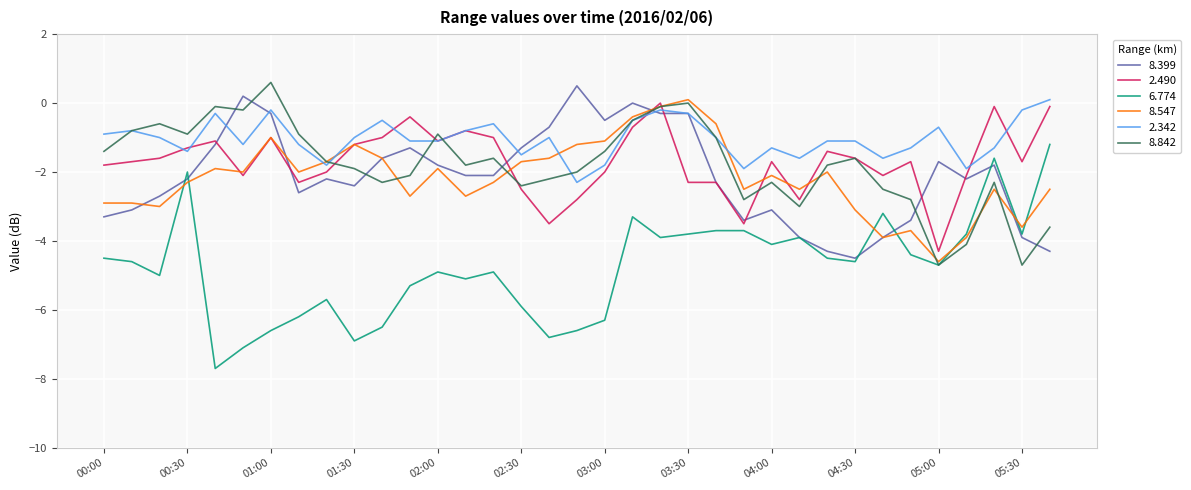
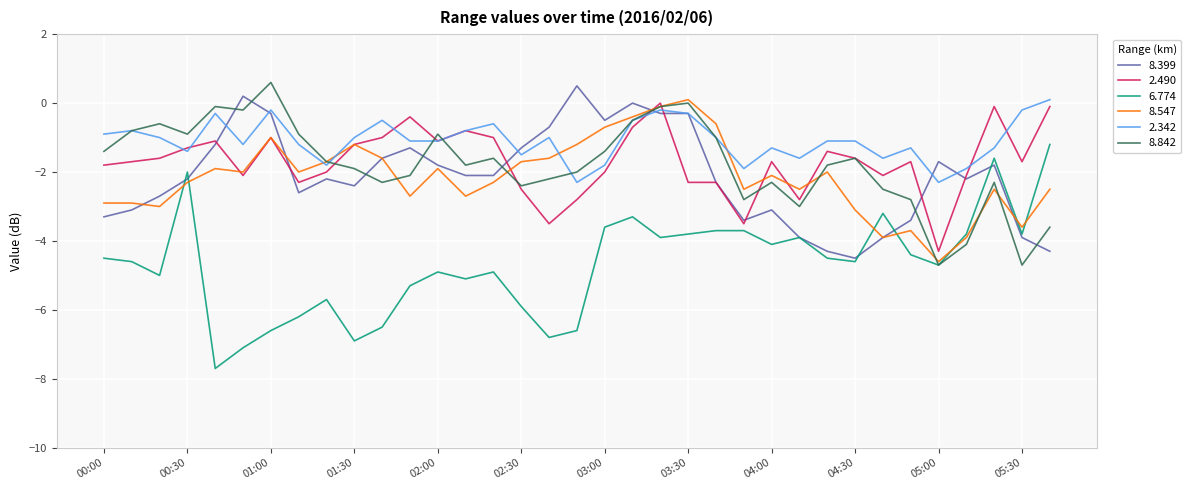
  {
    "8.399": {
      "00:00": -3.3,
      "00:30": -2.2,
      "01:00": -0.3,
      "01:30": -2.4,
      "02:00": -1.8,
      "02:30": -1.3,
      "03:00": -0.5,
      "04:00": -3.1,
      "04:30": -4.5,
      "05:00": -1.7,
      "05:30": -3.9
    },
    "2.490": {
      "00:00": -1.8,
      "00:30": -1.3,
      "02:30": -2.5,
      "03:00": -2.0,
      "03:30": -2.3,
      "04:00": -1.7,
      "05:00": -4.3,
      "05:30": -1.7
    },
    "6.774": {
      "00:00": -4.5,
      "00:30": -2.0,
      "01:00": -6.6,
      "01:30": -6.9,
      "02:00": -4.9,
      "02:30": -5.9,
-     "03:00": -6.3,
+     "03:00": -3.6,
      "03:30": -3.8,
      "04:00": -4.1,
      "04:30": -4.6,
      "05:30": -3.8
    },
    "8.547": {
      "00:00": -2.9,
      "00:30": -2.3,
      "02:00": -1.9,
      "02:30": -1.7,
-     "03:00": -1.1,
+     "03:00": -0.7,
      "03:30": 0.1,
      "04:00": -2.1,
      "04:30": -3.1,
      "05:00": -4.6,
      "05:30": -3.6
    },
    "2.342": {
      "00:00": -0.9,
      "00:30": -1.4,
      "01:00": -0.2,
      "01:30": -1.0,
      "02:30": -1.5,
      "03:00": -1.8,
      "04:00": -1.3,
      "04:30": -1.1,
-     "05:00": -0.7,
+     "05:00": -2.3,
      "05:30": -0.2
    },
    "8.842": {
      "00:00": -1.4,
      "00:30": -0.9,
      "01:00": 0.6,
      "01:30": -1.9,
      "02:00": -0.9,
      "02:30": -2.4,
      "03:00": -1.4,
      "03:30": 0.0,
      "04:00": -2.3,
      "05:30": -4.7
    }
  }
